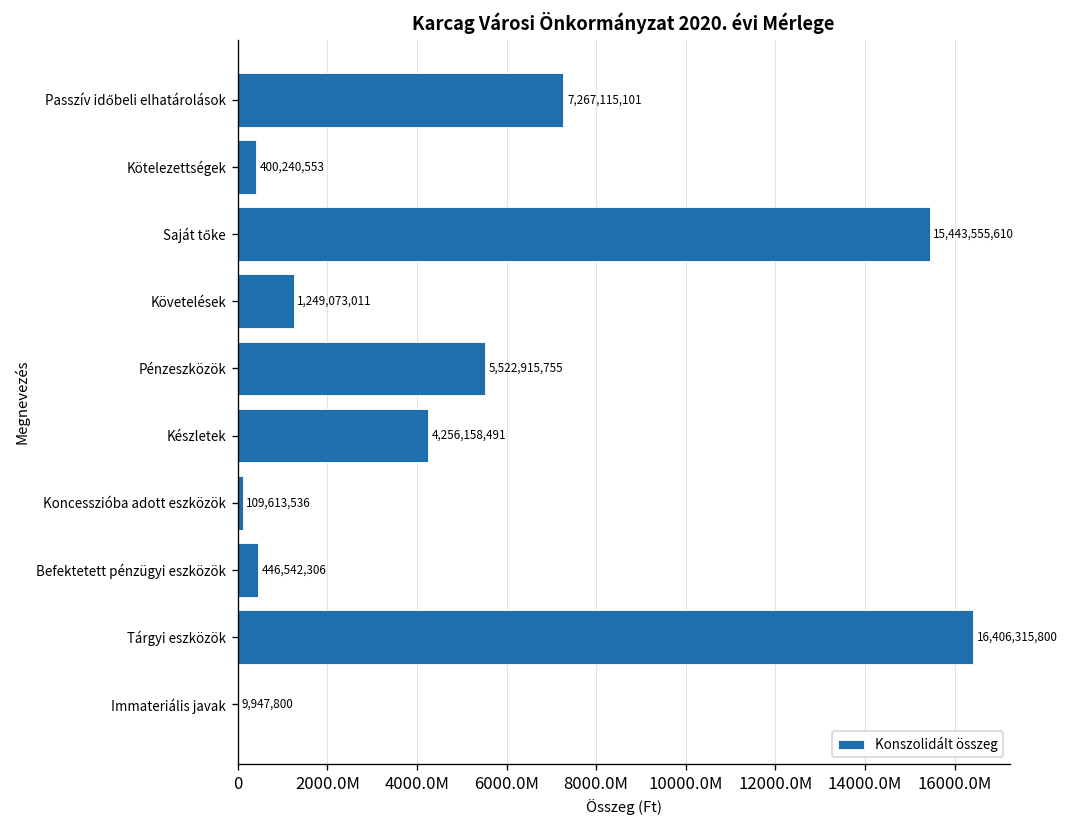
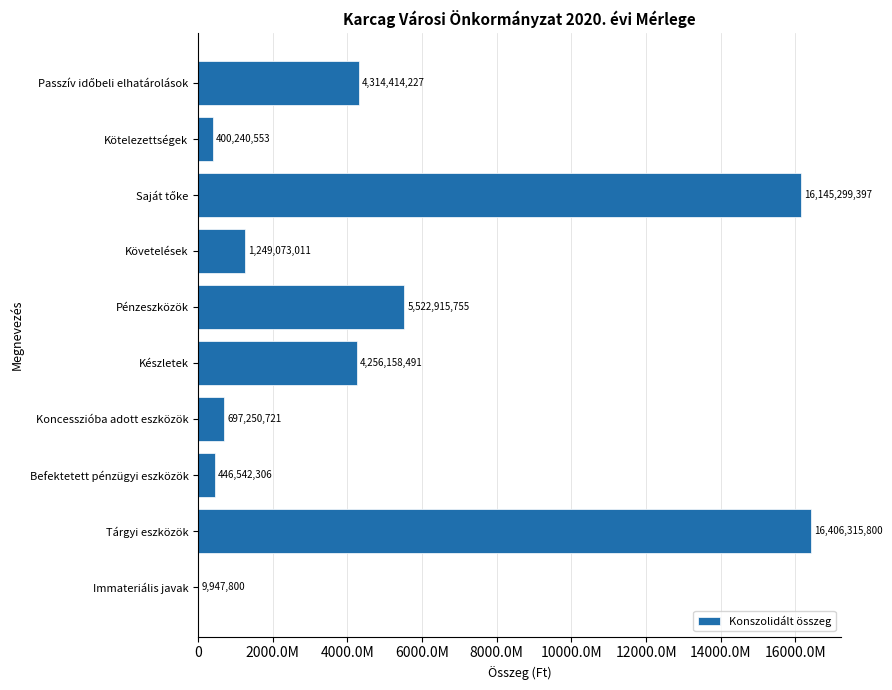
  {
-   "Passzív időbeli elhatárolások": "7,267,115,101",
+   "Passzív időbeli elhatárolások": "4,314,414,227",
    "Kötelezettségek": "400,240,553",
-   "Saját tőke": "15,443,555,610",
+   "Saját tőke": "16,145,299,397",
    "Követelések": "1,249,073,011",
    "Pénzeszközök": "5,522,915,755",
    "Készletek": "4,256,158,491",
-   "Koncesszióba adott eszközök": "109,613,536",
+   "Koncesszióba adott eszközök": "697,250,721",
    "Befektetett pénzügyi eszközök": "446,542,306",
    "Tárgyi eszközök": "16,406,315,800",
    "Immateriális javak": "9,947,800"
  }
